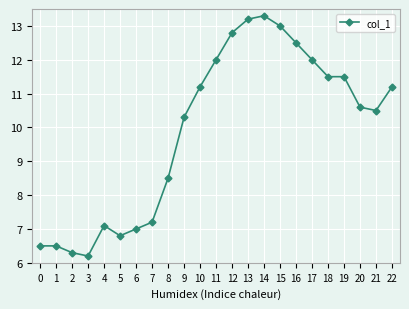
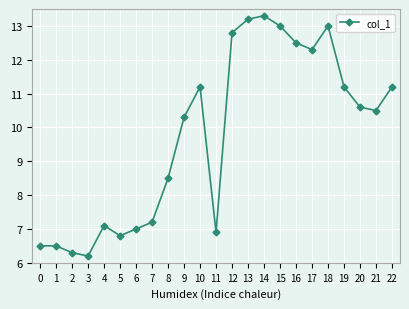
  {
    "0": 6.5,
    "1": 6.5,
    "2": 6.3,
    "3": 6.2,
    "4": 7.1,
    "5": 6.8,
    "6": 7.0,
    "7": 7.2,
    "8": 8.5,
    "9": 10.3,
    "10": 11.2,
-   "11": 12.0,
+   "11": 6.9,
    "12": 12.8,
    "13": 13.2,
    "14": 13.3,
    "15": 13.0,
    "16": 12.5,
-   "17": 12.0,
-   "18": 11.5,
-   "19": 11.5,
+   "17": 12.3,
+   "18": 13.0,
+   "19": 11.2,
    "20": 10.6,
    "21": 10.5,
    "22": 11.2
  }
